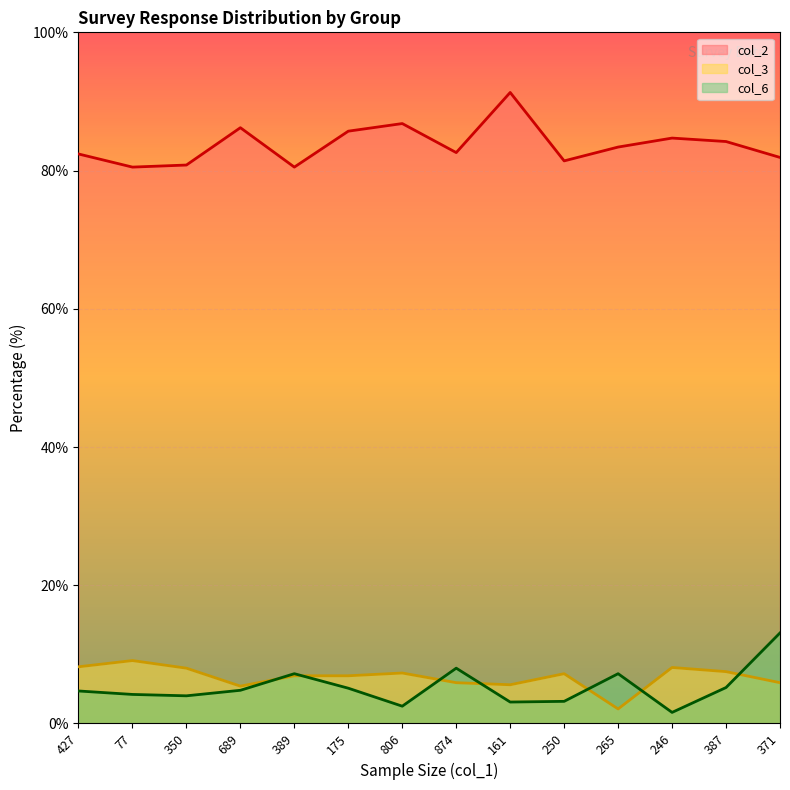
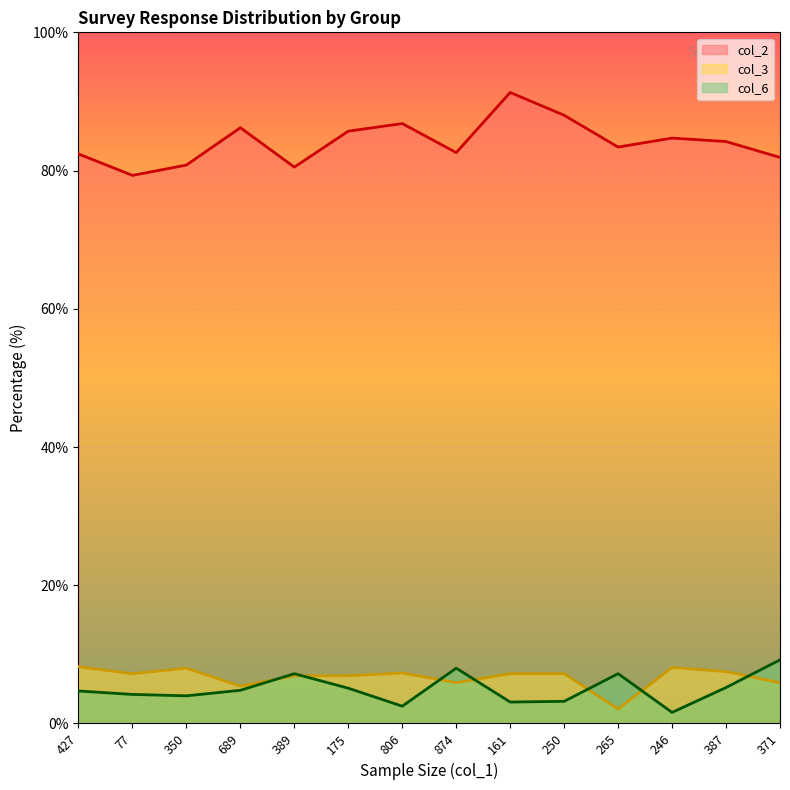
  {
    "col_2": {
      "427": "82%",
-     "77": "81%",
+     "77": "79%",
      "350": "81%",
      "689": "86%",
      "389": "81%",
      "175": "86%",
      "806": "87%",
      "874": "83%",
      "161": "91%",
-     "250": "81%",
+     "250": "88%",
      "265": "83%",
      "246": "85%",
      "387": "84%",
      "371": "82%"
    },
    "col_3": {
      "427": "8%",
-     "77": "9%",
+     "77": "7%",
      "350": "8%",
      "689": "5%",
      "175": "7%",
      "806": "7%",
      "874": "6%",
-     "161": "6%",
+     "161": "7%",
      "250": "7%",
      "265": "2%",
      "246": "8%",
      "387": "8%",
      "371": "6%"
    },
    "col_6": {
      "427": "5%",
      "77": "4%",
      "350": "4%",
      "689": "5%",
      "175": "5%",
      "806": "3%",
      "874": "8%",
      "161": "3%",
      "250": "3%",
      "265": "7%",
      "246": "2%",
      "387": "5%",
-     "371": "13%"
+     "371": "9%"
    }
  }
